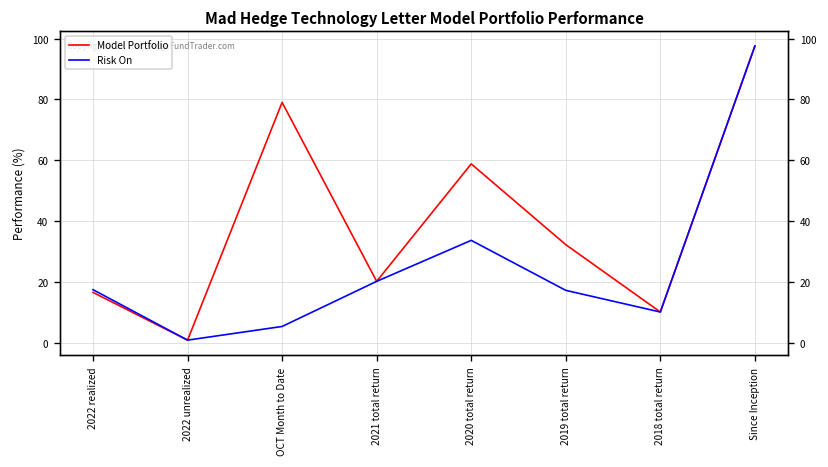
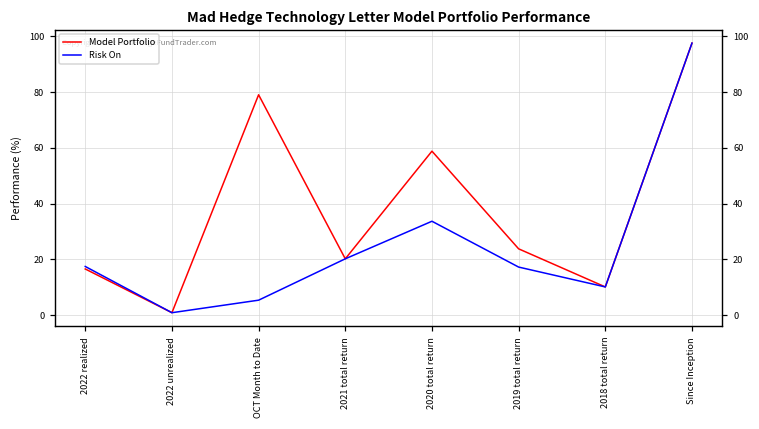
  {
    "Model Portfolio": {
      "OCT Month to Date": 79,
      "2020 total return": 59,
-     "2019 total return": 32
+     "2019 total return": 24
    },
    "Risk On": {
      "OCT Month to Date": 5,
      "2020 total return": 34,
      "2019 total return": 17
    }
  }
